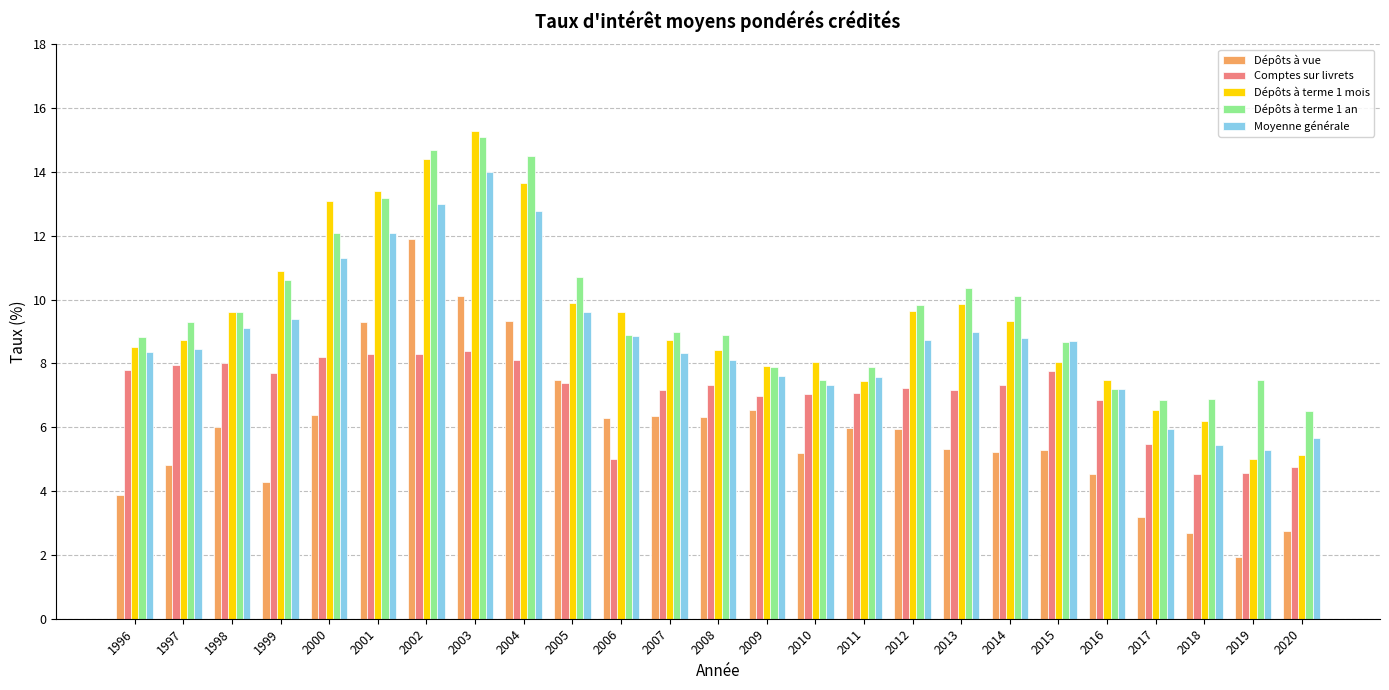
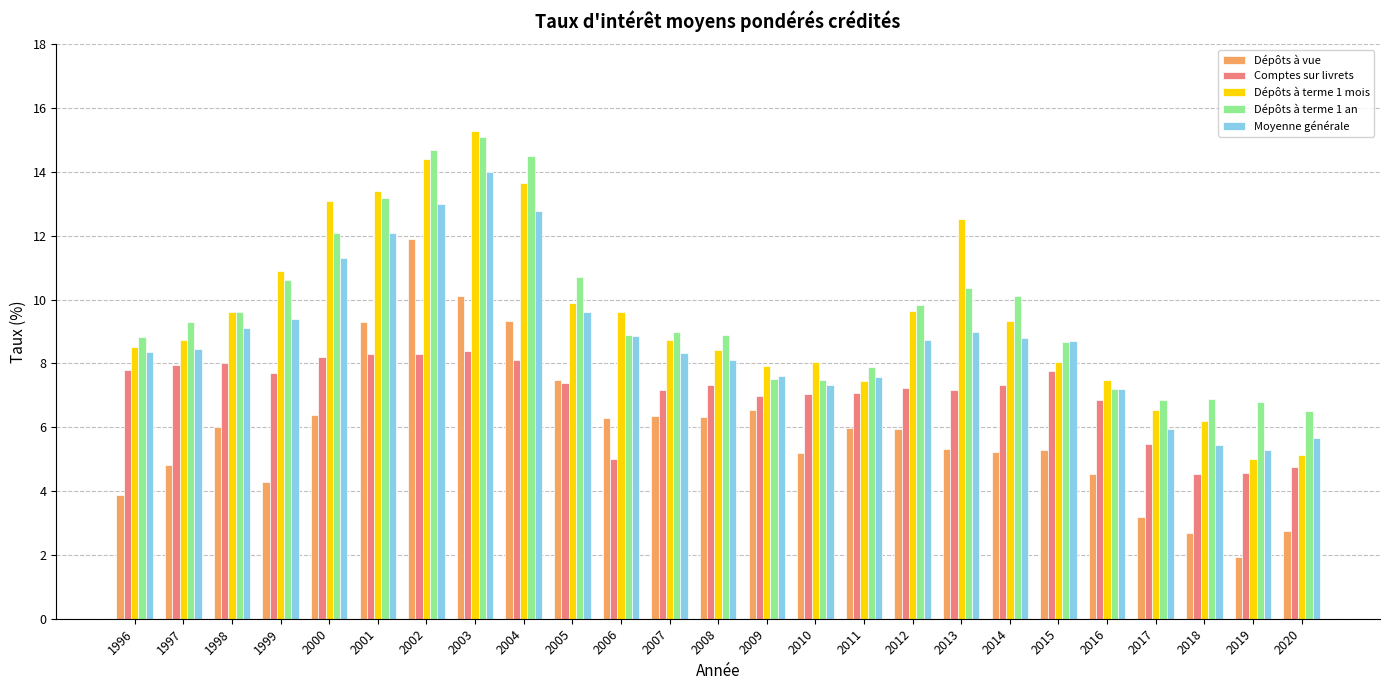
  {
    "Dépôts à terme 1 mois": {
      "1996": 8.5,
      "1997": 8.7,
      "1998": 9.6,
      "1999": 10.9,
      "2000": 13.1,
      "2001": 13.4,
      "2002": 14.4,
      "2003": 15.3,
      "2004": 13.6,
      "2005": 9.9,
      "2006": 9.6,
      "2007": 8.7,
      "2008": 8.4,
      "2009": 7.9,
      "2010": 8.1,
      "2011": 7.4,
      "2012": 9.6,
-     "2013": 9.9,
+     "2013": 12.5,
      "2014": 9.3,
      "2015": 8.1,
      "2016": 7.5,
      "2017": 6.5,
      "2018": 6.2,
      "2019": 5.0,
      "2020": 5.1
    },
    "Dépôts à terme 1 an": {
      "1996": 8.8,
      "1997": 9.3,
      "1998": 9.6,
      "1999": 10.6,
      "2000": 12.1,
      "2001": 13.2,
      "2002": 14.7,
      "2003": 15.1,
      "2004": 14.5,
      "2005": 10.7,
      "2006": 8.9,
      "2007": 9.0,
      "2008": 8.9,
-     "2009": 7.9,
+     "2009": 7.5,
      "2010": 7.5,
      "2011": 7.9,
      "2012": 9.8,
      "2013": 10.4,
      "2014": 10.1,
      "2015": 8.7,
      "2016": 7.2,
      "2017": 6.9,
      "2018": 6.9,
-     "2019": 7.5,
+     "2019": 6.8,
      "2020": 6.5
    },
    "Moyenne générale": {
      "1996": 8.4,
      "1997": 8.5,
      "1998": 9.1,
      "1999": 9.4,
      "2000": 11.3,
      "2001": 12.1,
      "2002": 13.0,
      "2003": 14.0,
      "2004": 12.8,
      "2005": 9.6,
      "2006": 8.9,
      "2007": 8.3,
      "2008": 8.1,
      "2009": 7.6,
      "2010": 7.3,
      "2011": 7.6,
      "2012": 8.8,
      "2013": 9.0,
      "2014": 8.8,
      "2015": 8.7,
      "2016": 7.2,
      "2017": 6.0,
      "2018": 5.4,
      "2019": 5.3,
      "2020": 5.7
    }
  }
